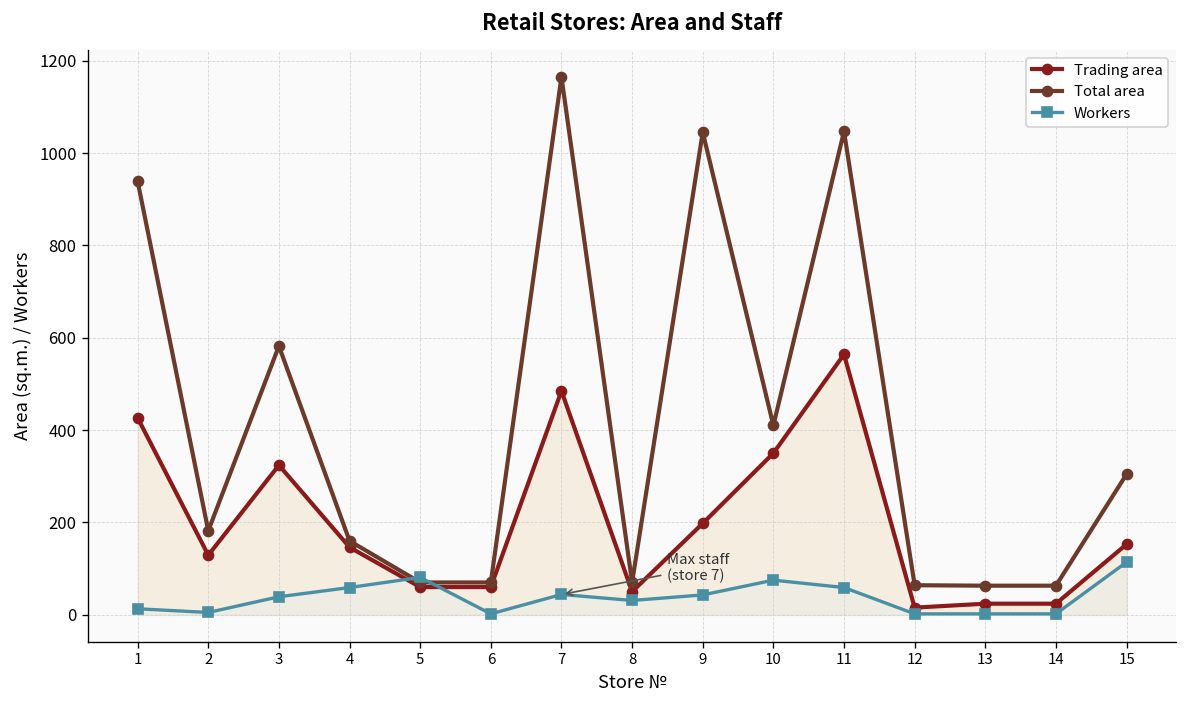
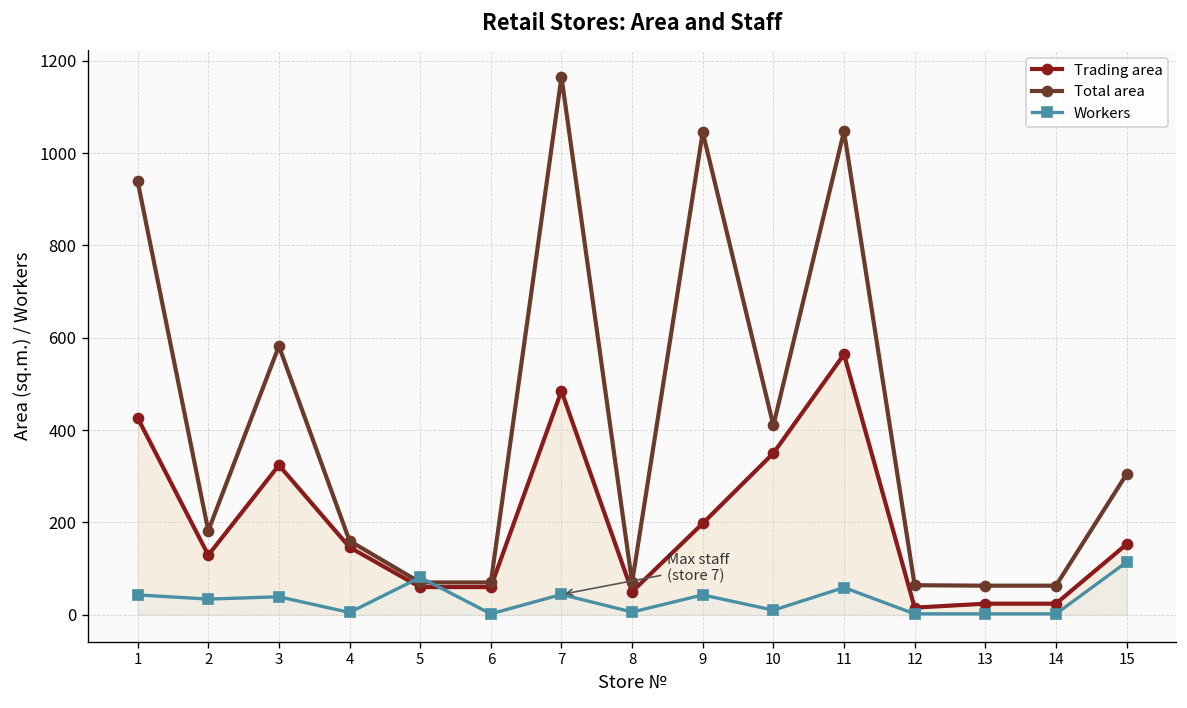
  {
    "Workers": {
-     "1": 10,
-     "2": 10,
+     "1": 40,
+     "2": 30,
      "3": 40,
-     "4": 60,
+     "4": 10,
      "5": 80,
      "6": 0,
      "7": 40,
-     "8": 30,
-     "10": 80,
+     "8": 10,
+     "10": 10,
      "11": 60,
      "12": 0,
      "13": 0,
      "14": 0,
      "15": 110
    }
  }
